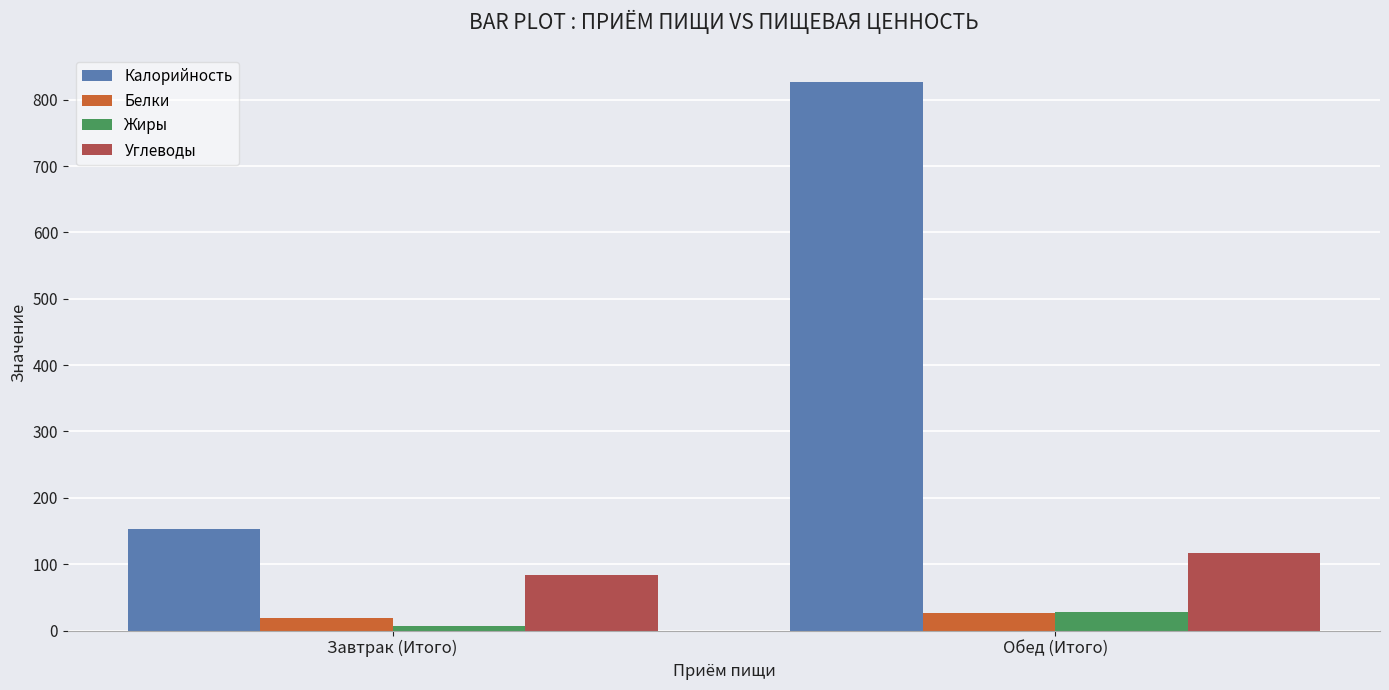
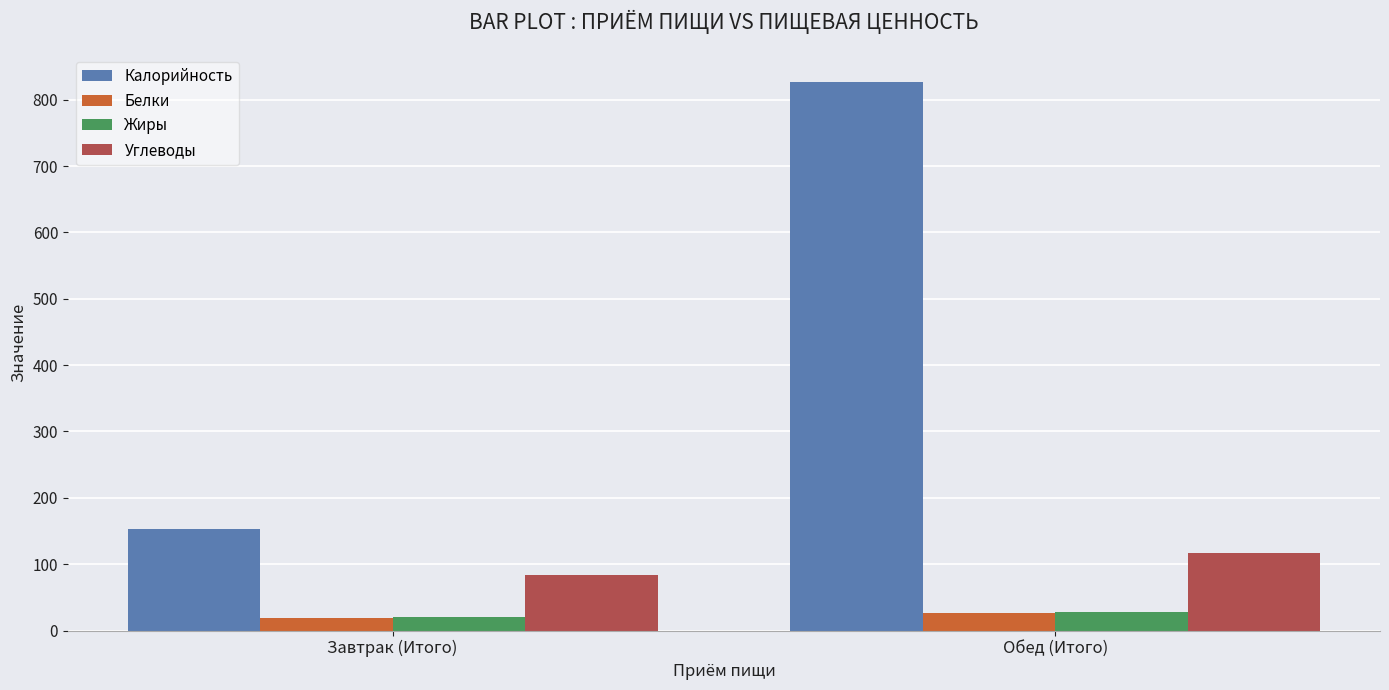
  {
    "Калорийность": {
      "Завтрак (Итого)": 150,
      "Обед (Итого)": 830
    },
    "Жиры": {
-     "Завтрак (Итого)": 10,
+     "Завтрак (Итого)": 20,
      "Обед (Итого)": 30
    }
  }
